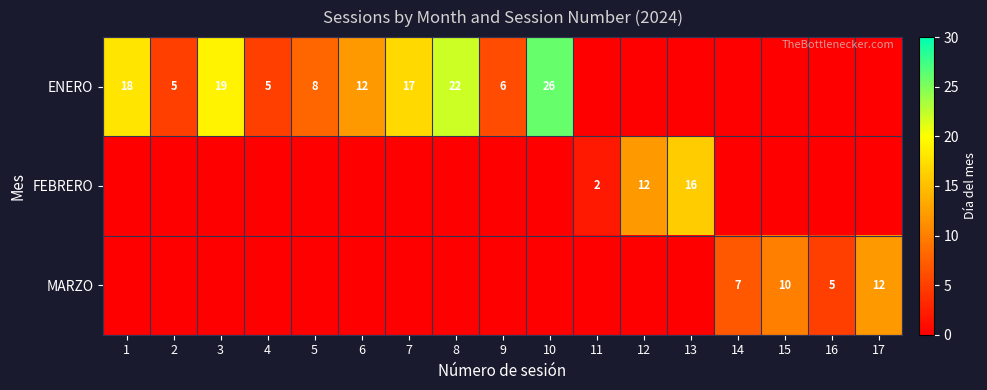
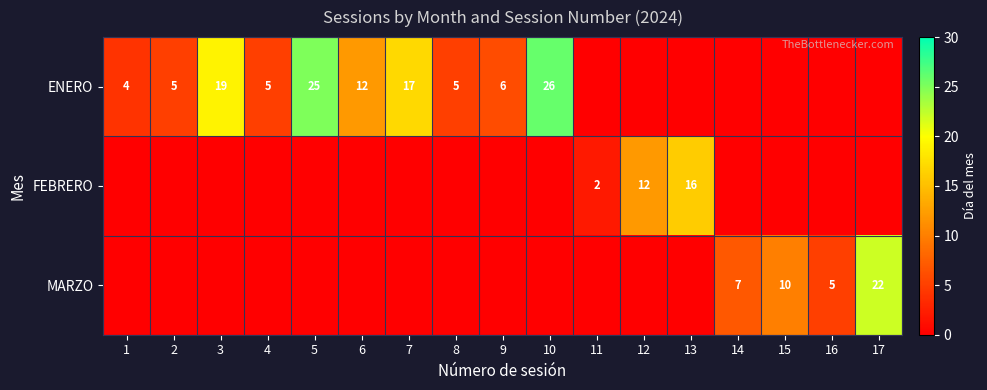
  {
    "ENERO": {
-     "1": 18,
+     "1": 4,
      "2": 5,
      "3": 19,
      "4": 5,
-     "5": 8,
+     "5": 25,
      "6": 12,
      "7": 17,
-     "8": 22,
+     "8": 5,
      "9": 6,
      "10": 26
    },
    "FEBRERO": {
      "11": 2,
      "12": 12,
      "13": 16
    },
    "MARZO": {
      "14": 7,
      "15": 10,
      "16": 5,
-     "17": 12
+     "17": 22
    }
  }
